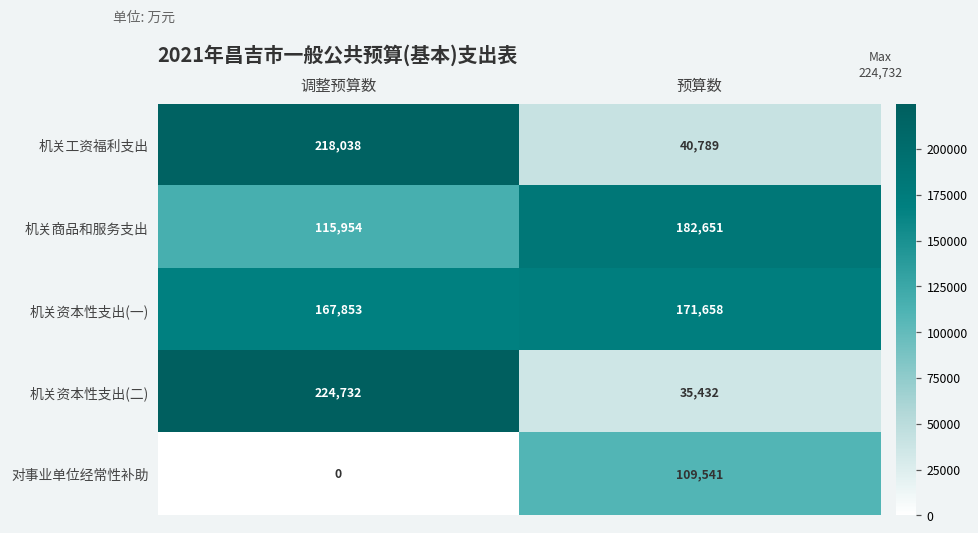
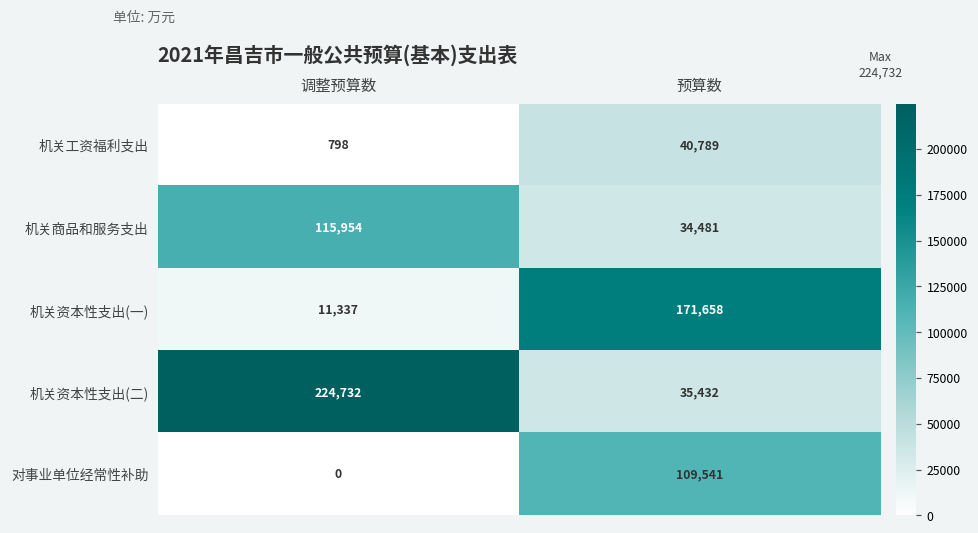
  {
    "机关工资福利支出": {
-     "调整预算数": "218,038",
+     "调整预算数": "798",
      "预算数": "40,789"
    },
    "机关商品和服务支出": {
      "调整预算数": "115,954",
-     "预算数": "182,651"
+     "预算数": "34,481"
    },
    "机关资本性支出(一)": {
-     "调整预算数": "167,853",
+     "调整预算数": "11,337",
      "预算数": "171,658"
    },
    "机关资本性支出(二)": {
      "调整预算数": "224,732",
      "预算数": "35,432"
    },
    "对事业单位经常性补助": {
      "调整预算数": "0",
      "预算数": "109,541"
    }
  }
